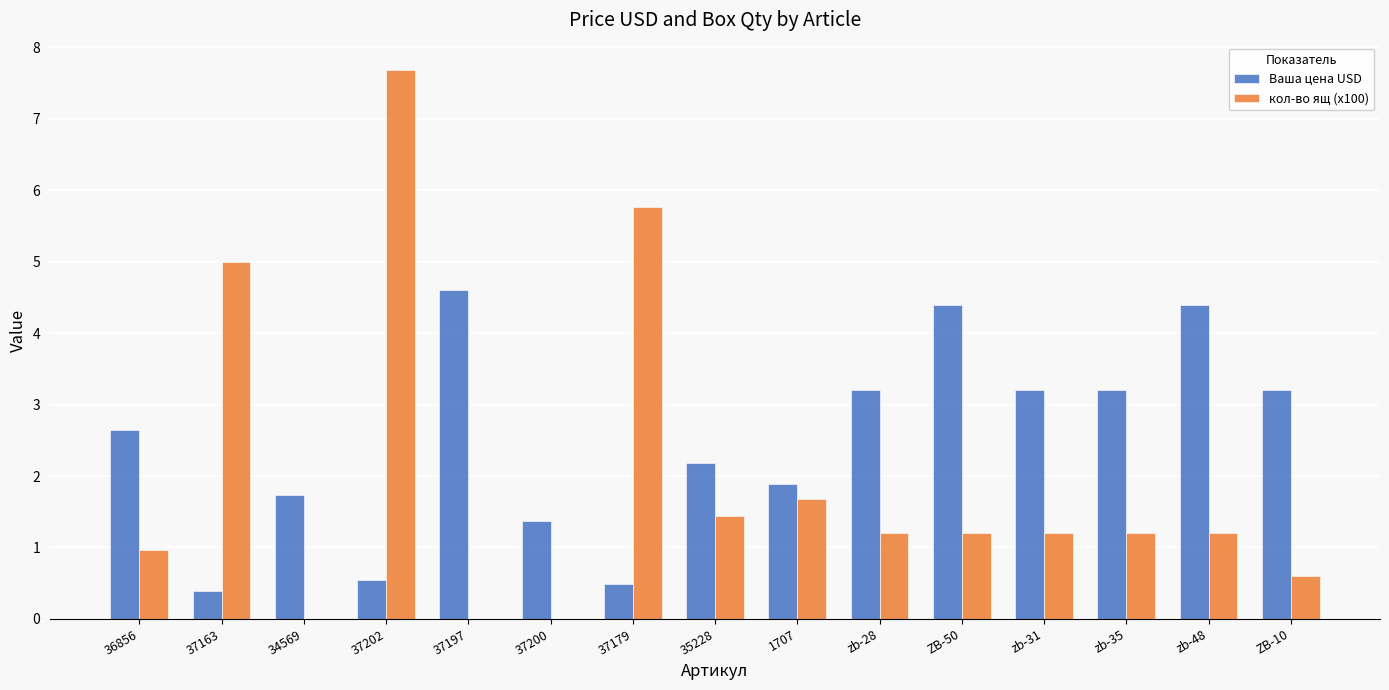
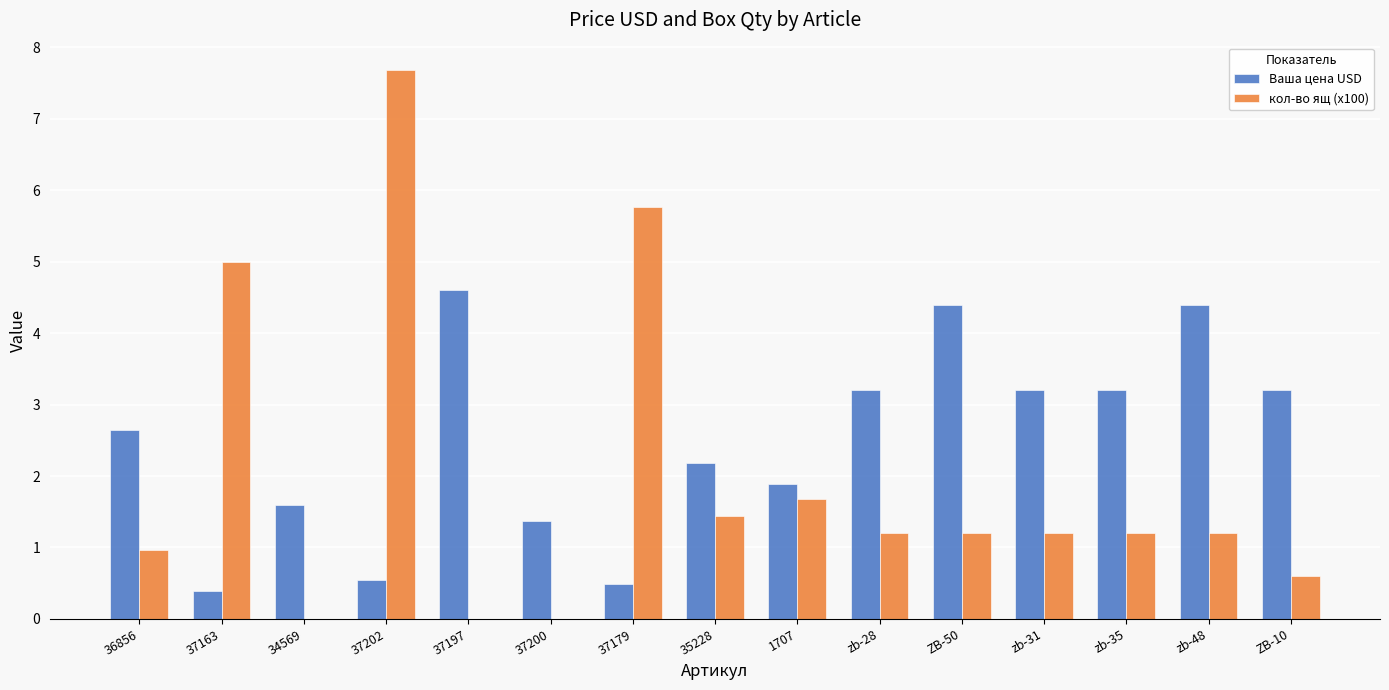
  {
    "Ваша цена USD": {
      "36856": 2.6,
      "37163": 0.4,
-     "34569": 1.7,
+     "34569": 1.6,
      "37202": 0.6,
      "37197": 4.6,
      "37200": 1.4,
      "37179": 0.5,
      "35228": 2.2,
      "1707": 1.9,
      "zb-28": 3.2,
      "ZB-50": 4.4,
      "zb-31": 3.2,
      "zb-35": 3.2,
      "zb-48": 4.4,
      "ZB-10": 3.2
    },
    "кол-во ящ (x100)": {
      "36856": 1.0,
      "37163": 5.0,
      "34569": 0.0,
      "37202": 7.7,
      "37197": 0.0,
      "37200": 0.0,
      "37179": 5.8,
      "35228": 1.4,
      "1707": 1.7,
      "zb-28": 1.2,
      "ZB-50": 1.2,
      "zb-31": 1.2,
      "zb-35": 1.2,
      "zb-48": 1.2,
      "ZB-10": 0.6
    }
  }
